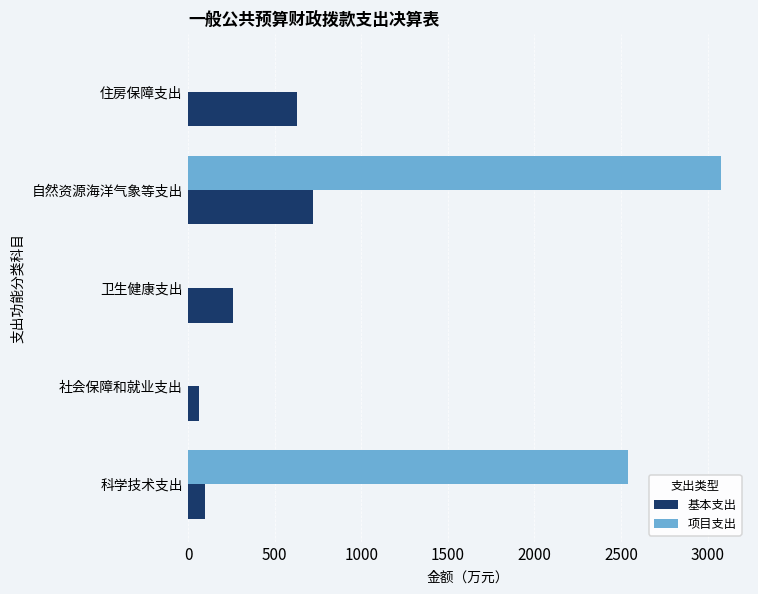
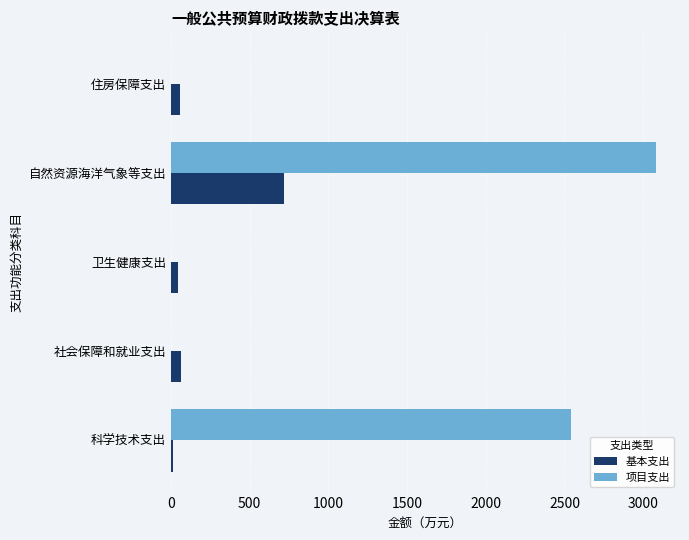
  {
    "基本支出": {
-     "住房保障支出": 630,
+     "住房保障支出": 60,
      "自然资源海洋气象等支出": 720,
-     "卫生健康支出": 260,
+     "卫生健康支出": 50,
      "社会保障和就业支出": 60,
-     "科学技术支出": 100
+     "科学技术支出": 10
    },
    "项目支出": {
      "住房保障支出": 0,
      "自然资源海洋气象等支出": 3080,
      "卫生健康支出": 0,
      "社会保障和就业支出": 0,
      "科学技术支出": 2540
    }
  }
